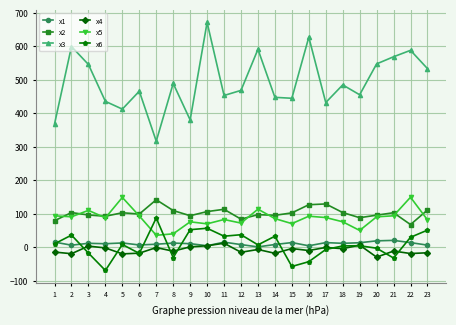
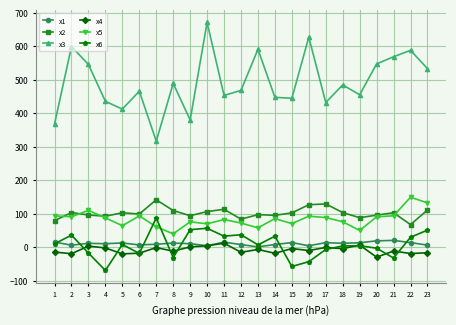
  {
    "x5": {
      "1": 90,
      "2": 90,
      "3": 110,
-     "5": 150,
-     "7": 40,
+     "5": 60,
+     "7": 60,
      "8": 40,
      "9": 80,
      "10": 70,
      "11": 80,
      "12": 70,
-     "13": 110,
+     "13": 60,
      "14": 80,
      "15": 70,
      "16": 90,
      "17": 90,
      "18": 80,
      "19": 50,
      "21": 90,
      "22": 150,
-     "23": 80
+     "23": 130
    }
  }
